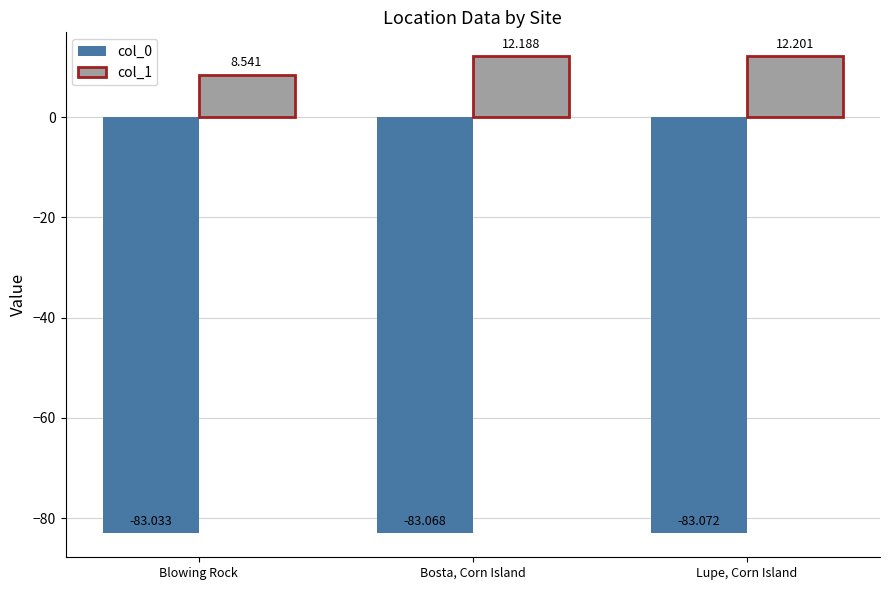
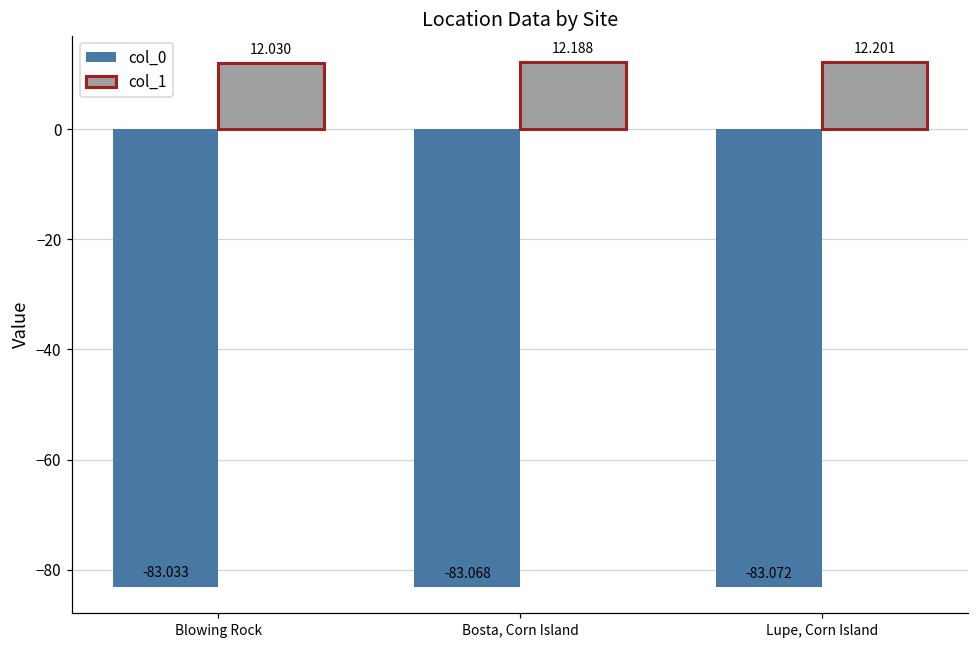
  {
    "col_0": {
      "Blowing Rock": -83.033,
      "Bosta, Corn Island": -83.068,
      "Lupe, Corn Island": -83.072
    },
    "col_1": {
-     "Blowing Rock": 8.541,
+     "Blowing Rock": 12.030,
      "Bosta, Corn Island": 12.188,
      "Lupe, Corn Island": 12.201
    }
  }
